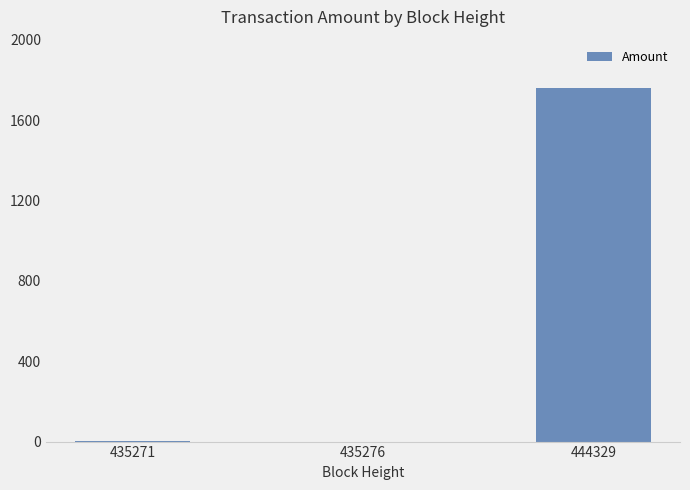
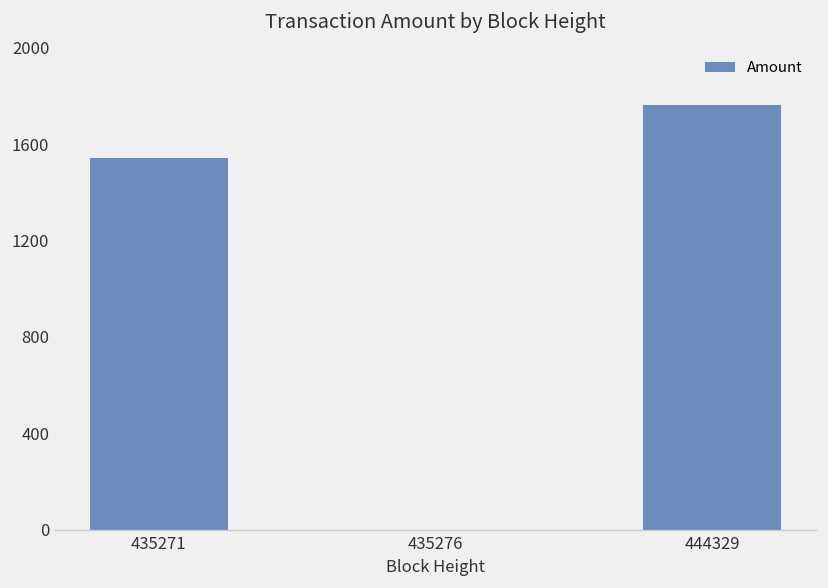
  {
-   "435271": 10,
+   "435271": 1540,
    "435276": 0,
    "444329": 1760
  }
